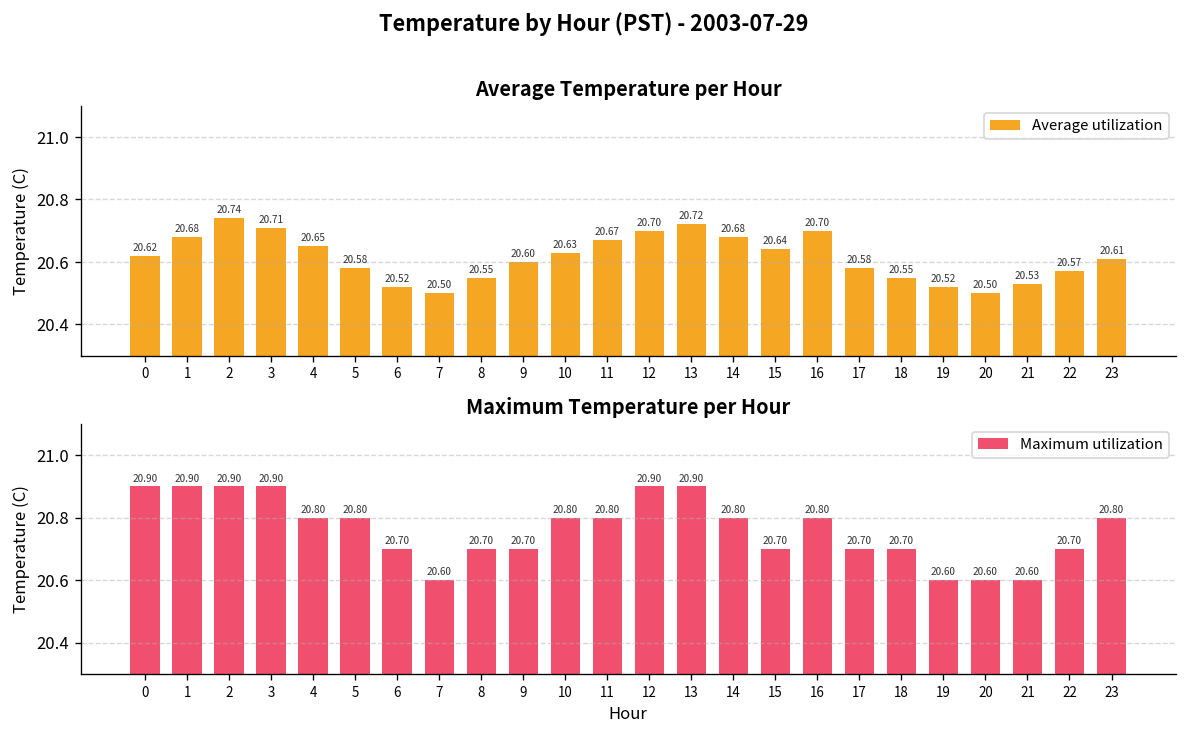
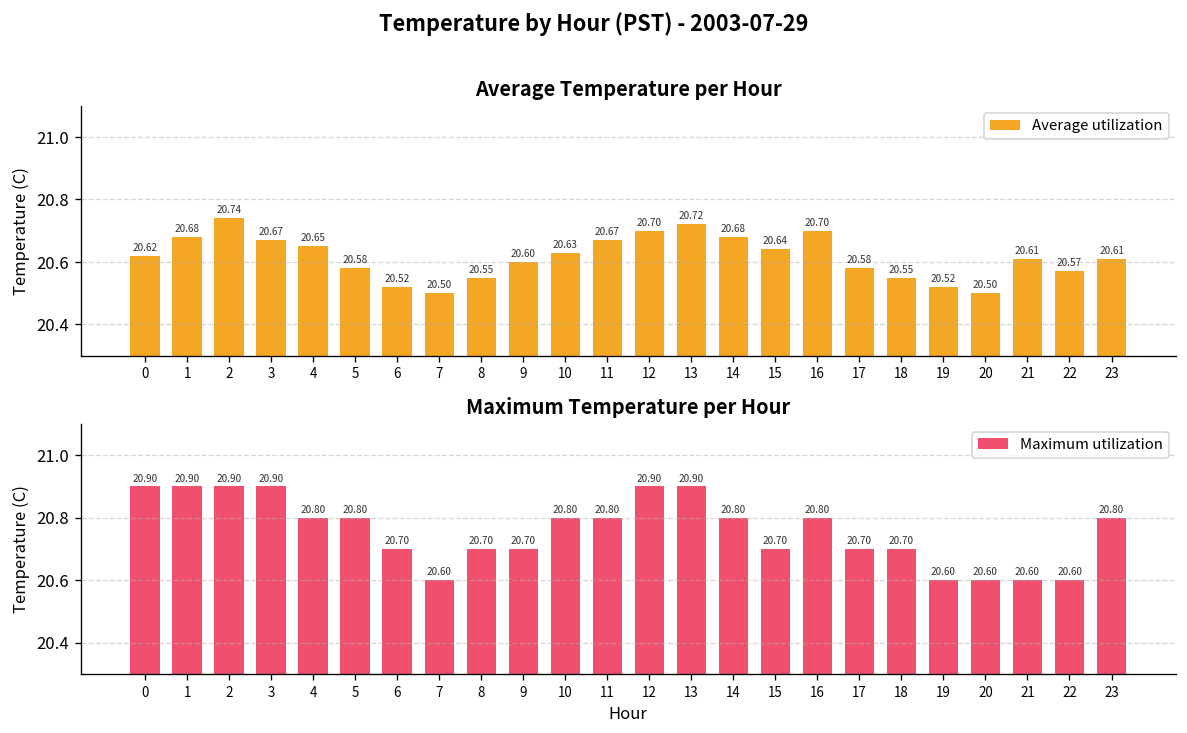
  {
    "Average Temperature per Hour": {
      "0": 20.62,
      "1": 20.68,
      "2": 20.74,
-     "3": 20.71,
+     "3": 20.67,
      "4": 20.65,
      "5": 20.58,
      "6": 20.52,
      "7": 20.50,
      "8": 20.55,
      "9": 20.60,
      "10": 20.63,
      "11": 20.67,
      "12": 20.70,
      "13": 20.72,
      "14": 20.68,
      "15": 20.64,
      "16": 20.70,
      "17": 20.58,
      "18": 20.55,
      "19": 20.52,
      "20": 20.50,
-     "21": 20.53,
+     "21": 20.61,
      "22": 20.57,
      "23": 20.61
    },
    "Maximum Temperature per Hour": {
      "0": 20.90,
      "1": 20.90,
      "2": 20.90,
      "3": 20.90,
      "4": 20.80,
      "5": 20.80,
      "6": 20.70,
      "7": 20.60,
      "8": 20.70,
      "9": 20.70,
      "10": 20.80,
      "11": 20.80,
      "12": 20.90,
      "13": 20.90,
      "14": 20.80,
      "15": 20.70,
      "16": 20.80,
      "17": 20.70,
      "18": 20.70,
      "19": 20.60,
      "20": 20.60,
      "21": 20.60,
-     "22": 20.70,
+     "22": 20.60,
      "23": 20.80
    }
  }
